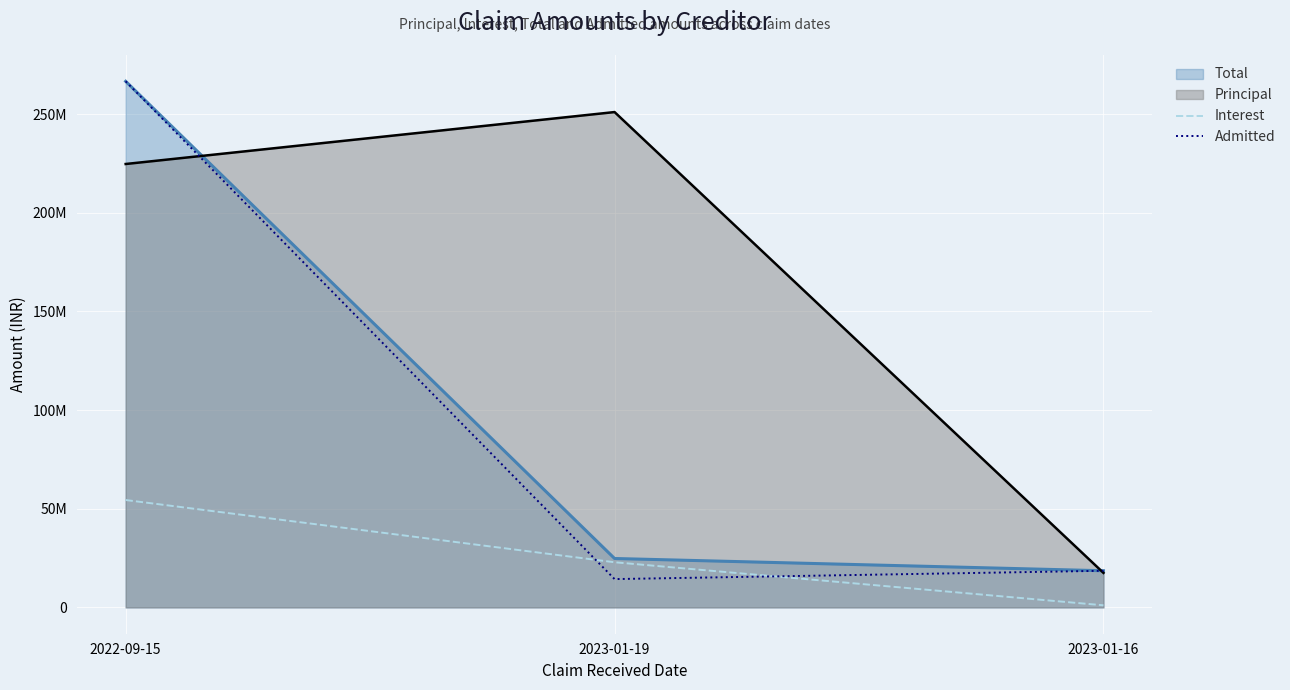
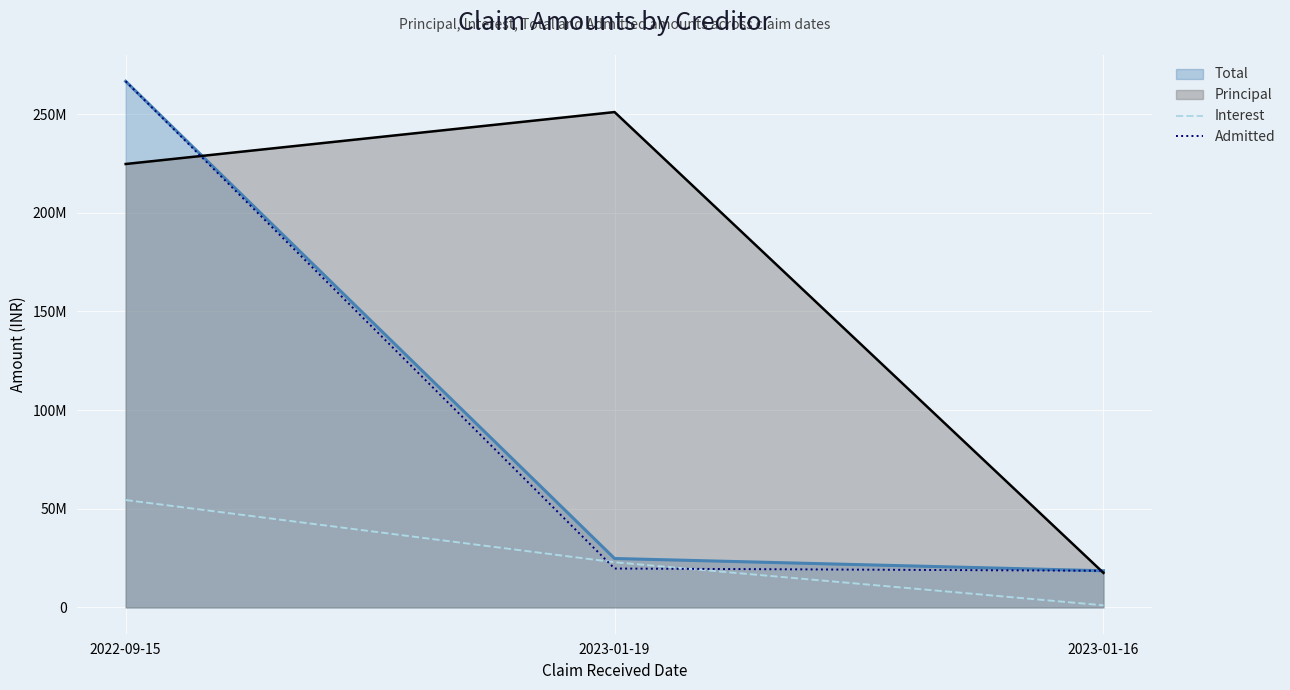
  {
    "Admitted": {
-     "2023-01-19": 14000000
+     "2023-01-19": 20000000
    }
  }
